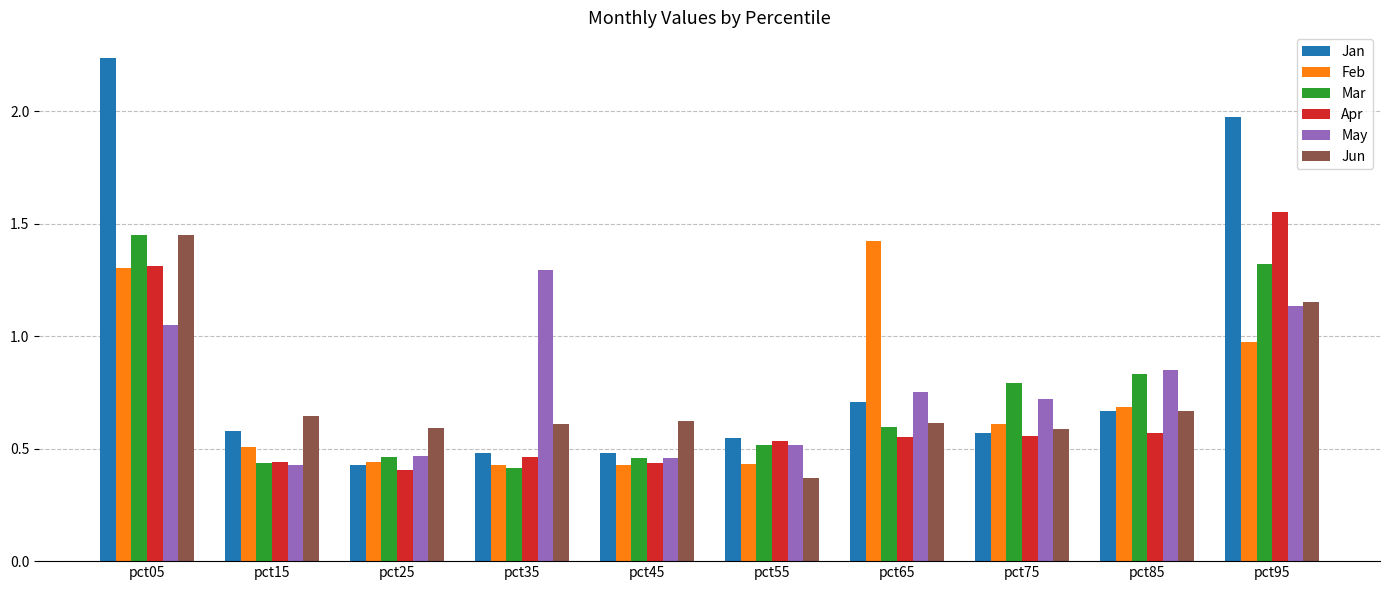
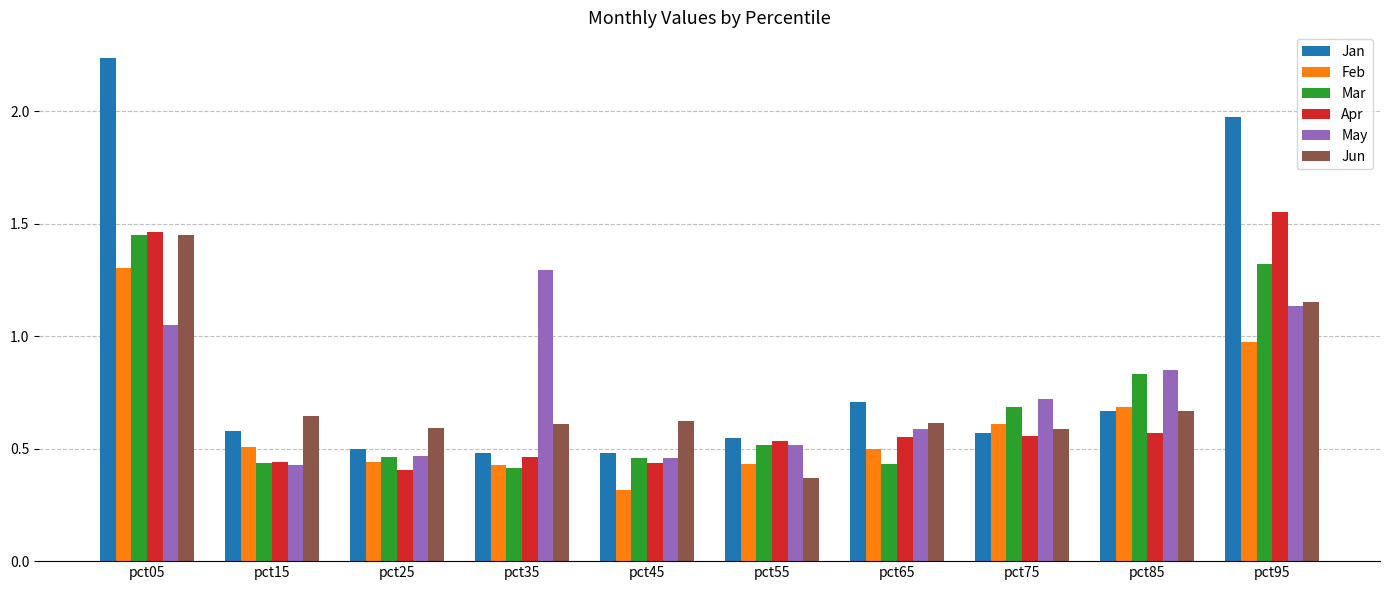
  {
    "Jan": {
      "pct05": 2.24,
      "pct15": 0.58,
-     "pct25": 0.43,
+     "pct25": 0.50,
      "pct35": 0.48,
      "pct45": 0.48,
      "pct55": 0.55,
      "pct65": 0.71,
      "pct75": 0.57,
      "pct85": 0.67,
      "pct95": 1.98
    },
    "Feb": {
      "pct05": 1.30,
      "pct15": 0.51,
      "pct25": 0.44,
      "pct35": 0.43,
-     "pct45": 0.43,
+     "pct45": 0.31,
      "pct55": 0.43,
-     "pct65": 1.42,
+     "pct65": 0.50,
      "pct75": 0.61,
      "pct85": 0.68,
      "pct95": 0.97
    },
    "Mar": {
      "pct05": 1.45,
      "pct15": 0.44,
      "pct25": 0.46,
      "pct35": 0.41,
      "pct45": 0.46,
      "pct55": 0.51,
-     "pct65": 0.60,
-     "pct75": 0.79,
+     "pct65": 0.43,
+     "pct75": 0.68,
      "pct85": 0.83,
      "pct95": 1.32
    },
    "Apr": {
-     "pct05": 1.31,
+     "pct05": 1.46,
      "pct15": 0.44,
      "pct25": 0.40,
      "pct35": 0.46,
      "pct45": 0.44,
      "pct55": 0.53,
      "pct65": 0.55,
      "pct75": 0.56,
      "pct85": 0.57,
      "pct95": 1.55
    },
    "May": {
      "pct05": 1.05,
      "pct15": 0.43,
      "pct25": 0.47,
      "pct35": 1.29,
      "pct45": 0.46,
      "pct55": 0.52,
-     "pct65": 0.75,
+     "pct65": 0.59,
      "pct75": 0.72,
      "pct85": 0.85,
      "pct95": 1.13
    },
    "Jun": {
      "pct05": 1.45,
      "pct15": 0.65,
      "pct25": 0.59,
      "pct35": 0.61,
      "pct45": 0.62,
      "pct55": 0.37,
      "pct65": 0.61,
      "pct75": 0.59,
      "pct85": 0.67,
      "pct95": 1.15
    }
  }
